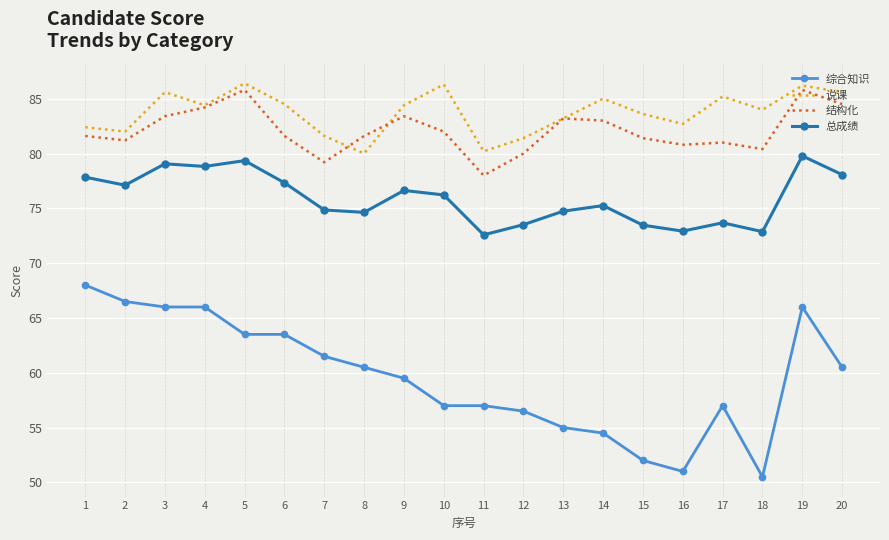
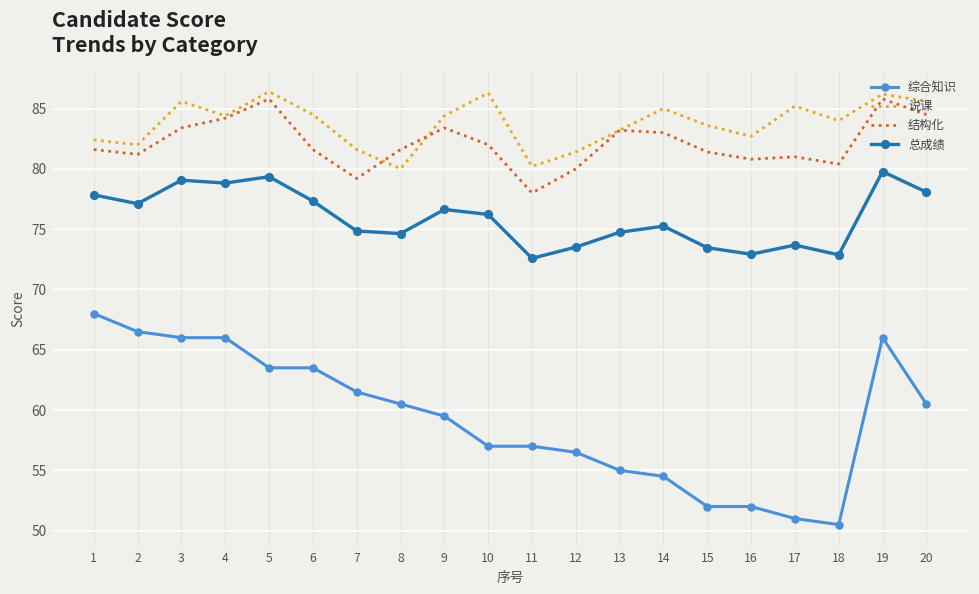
  {
    "综合知识": {
      "1": 68,
      "2": 66.5,
      "3": 66,
      "4": 66,
      "5": 63.5,
      "6": 63.5,
      "7": 61.5,
      "8": 60.5,
      "9": 59.5,
      "10": 57,
      "11": 57,
      "12": 56.5,
      "13": 55,
      "14": 54.5,
      "15": 52,
-     "16": 51,
-     "17": 57,
+     "16": 52,
+     "17": 51,
      "18": 50.5,
      "19": 66,
      "20": 60.5
    },
    "说课": {
      "1": 82.4,
      "2": 82,
      "3": 85.6,
      "5": 86.4,
      "6": 84.5,
      "7": 81.6,
      "8": 80,
      "9": 84.4,
      "10": 86.3,
      "11": 80,
      "12": 81.4,
      "14": 85,
      "15": 83.6,
      "16": 82.7,
      "17": 85,
      "18": 84,
      "19": 86,
      "20": 85.6
    },
    "结构化": {
      "1": 81.6,
      "2": 81,
      "3": 83.4,
      "5": 86,
      "6": 81.6,
      "7": 79,
      "8": 81.6,
      "9": 83.4,
      "10": 82,
      "11": 78,
      "12": 80,
      "14": 83,
      "15": 81.4,
      "16": 81,
      "17": 81,
      "18": 80.4,
      "19": 86,
      "20": 84.5
    },
    "总成绩": {
      "1": 78,
      "2": 77,
      "3": 79,
      "4": 79,
      "5": 79.4,
      "6": 77.3,
      "7": 75,
      "8": 74.6,
      "9": 76.6,
      "10": 76,
      "11": 72.6,
      "12": 73.5,
      "13": 74.7,
      "14": 75.3,
      "15": 73.5,
      "16": 73,
      "17": 73.7,
      "18": 73,
      "19": 80,
      "20": 78
    }
  }
